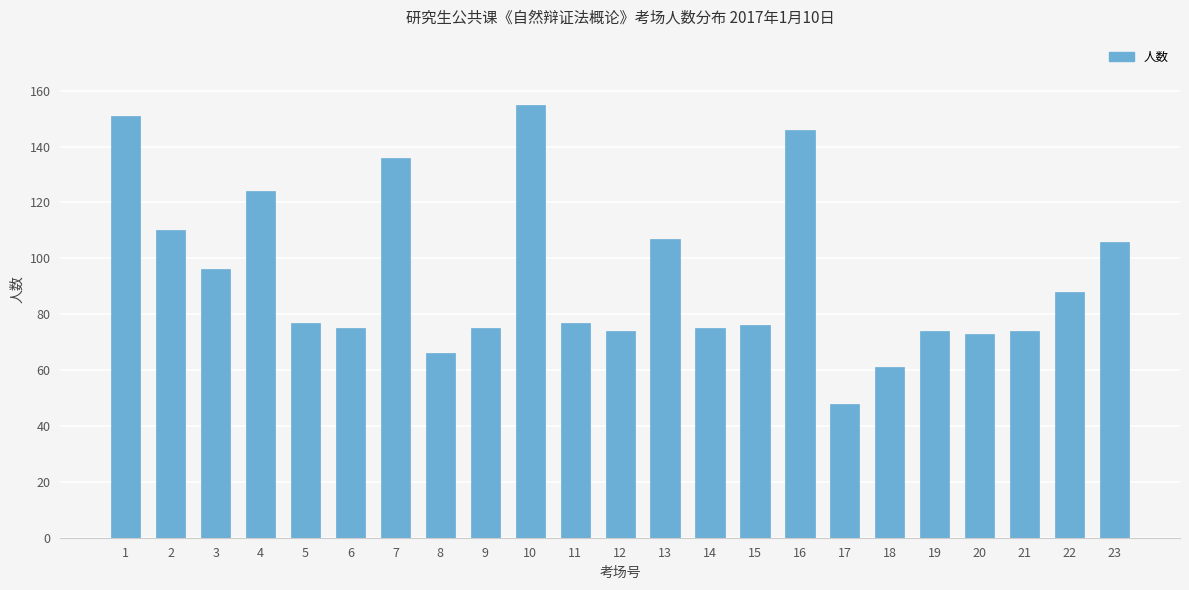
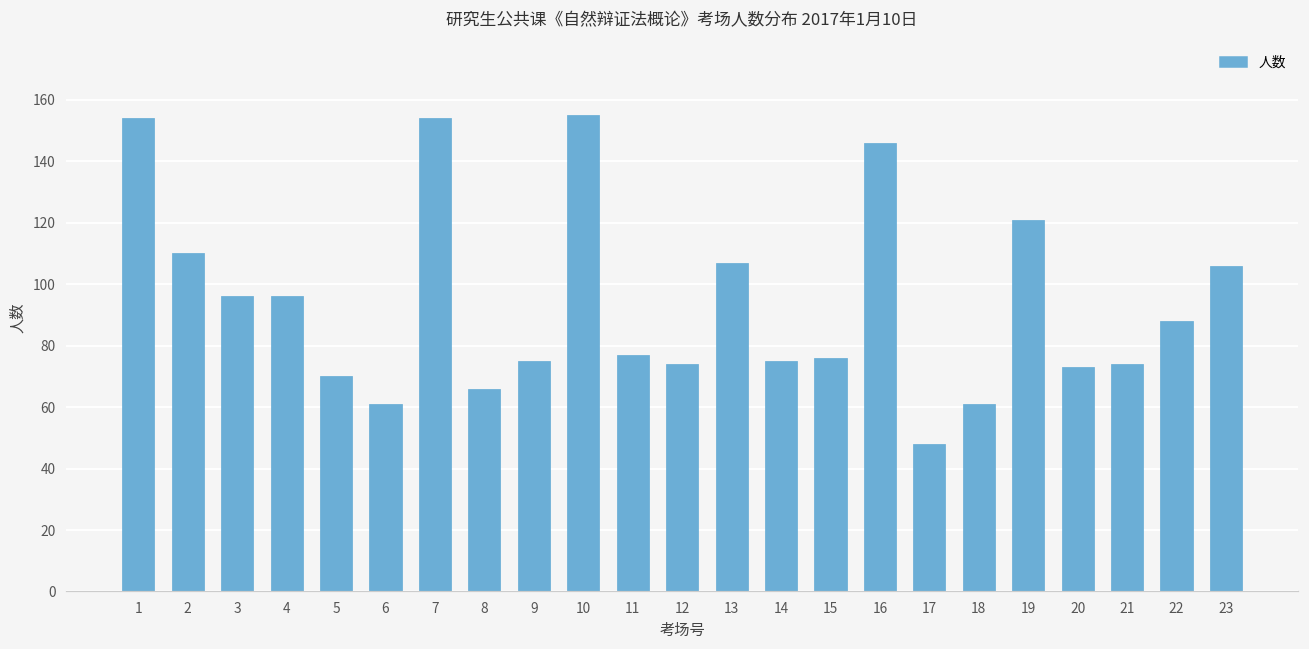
  {
-   "1": 151,
+   "1": 154,
    "2": 110,
    "3": 96,
-   "4": 124,
-   "5": 77,
-   "6": 75,
-   "7": 136,
+   "4": 96,
+   "5": 70,
+   "6": 61,
+   "7": 154,
    "8": 66,
    "9": 75,
    "10": 155,
    "11": 77,
    "12": 74,
    "13": 107,
    "14": 75,
    "15": 76,
    "16": 146,
    "17": 48,
    "18": 61,
-   "19": 74,
+   "19": 121,
    "20": 73,
    "21": 74,
    "22": 88,
    "23": 106
  }
